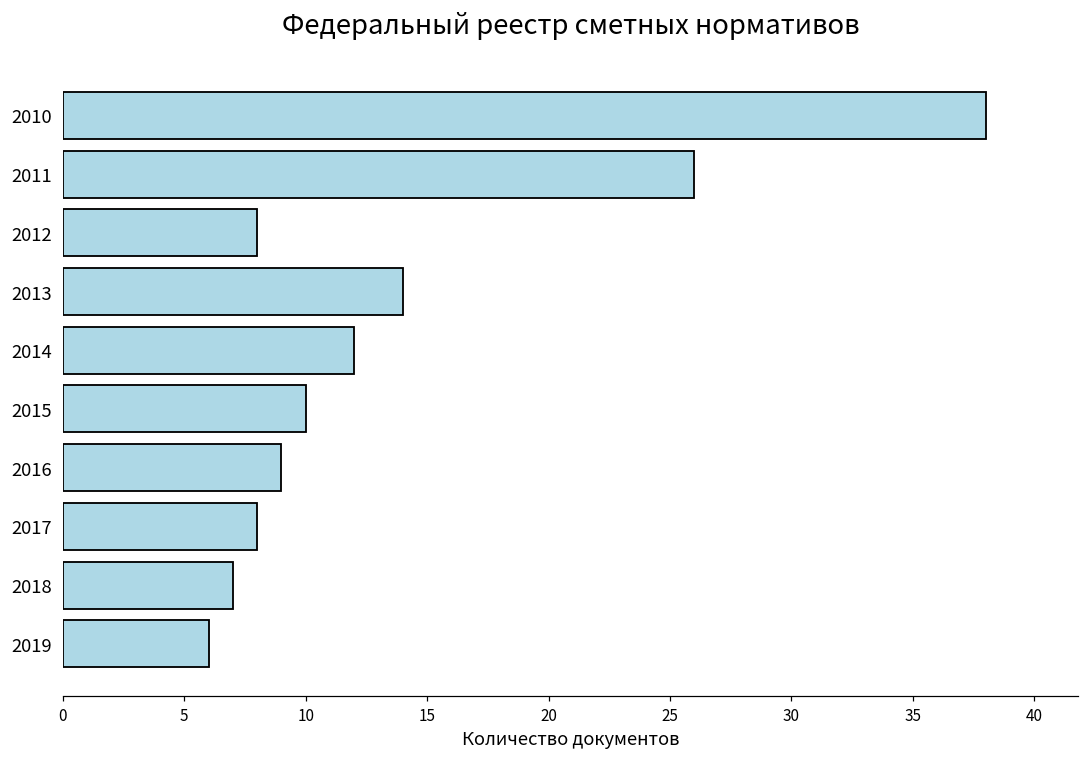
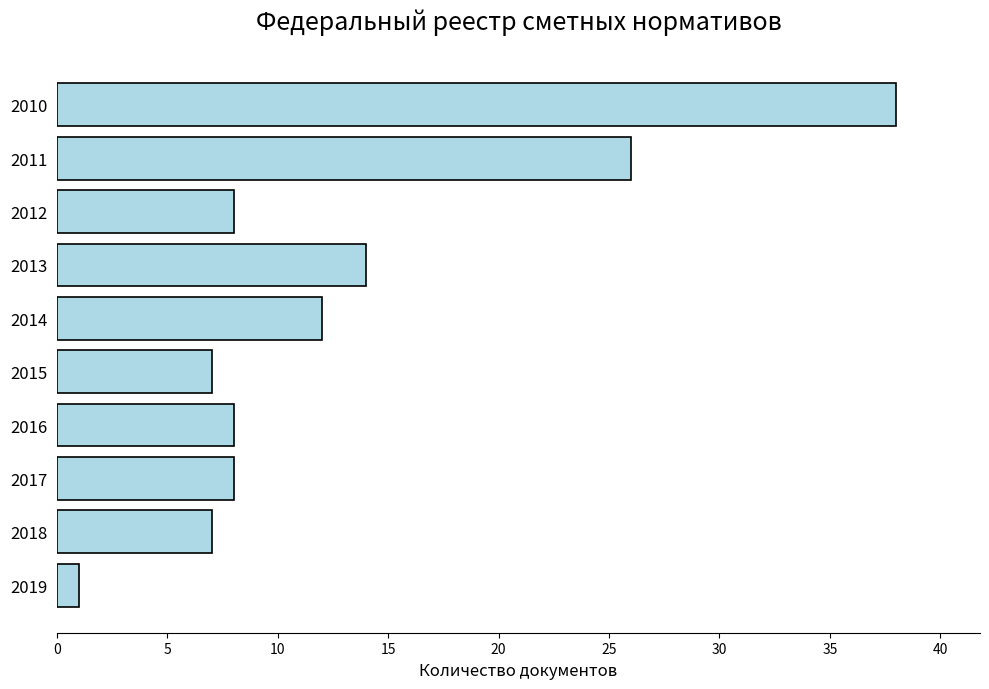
  {
    "2010": 38,
    "2011": 26,
    "2012": 8,
    "2013": 14,
    "2014": 12,
-   "2015": 10,
-   "2016": 9,
+   "2015": 7,
+   "2016": 8,
    "2017": 8,
    "2018": 7,
-   "2019": 6
+   "2019": 1
  }
